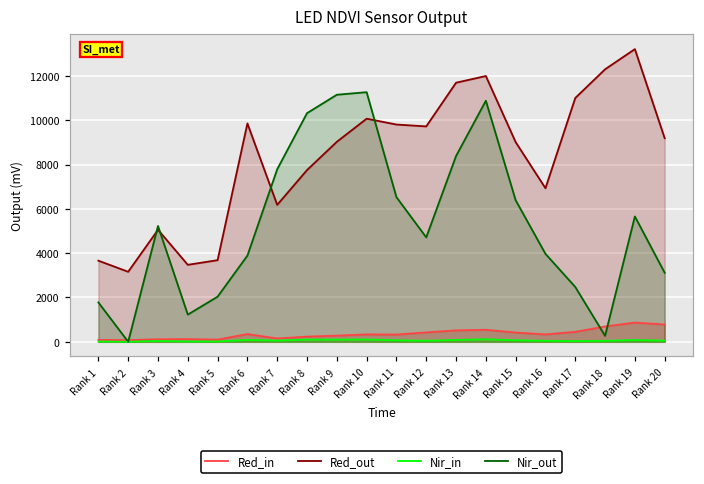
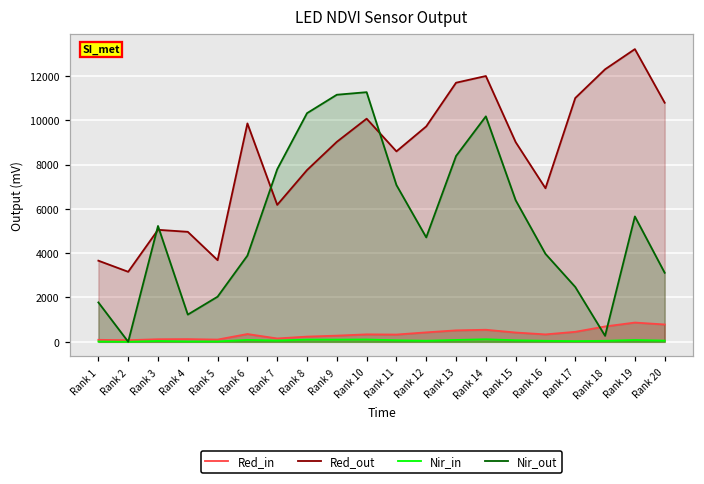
  {
    "Red_in": {
      "Rank 6": 300,
      "Rank 8": 200,
      "Rank 9": 300,
      "Rank 10": 300,
      "Rank 11": 300,
      "Rank 12": 400,
      "Rank 13": 500,
      "Rank 14": 500,
      "Rank 15": 400,
      "Rank 16": 300,
      "Rank 17": 400,
      "Rank 18": 700,
      "Rank 19": 900,
      "Rank 20": 800
    },
    "Red_out": {
      "Rank 1": 3700,
      "Rank 2": 3200,
      "Rank 3": 5100,
-     "Rank 4": 3500,
+     "Rank 4": 5000,
      "Rank 5": 3700,
      "Rank 6": 9900,
      "Rank 7": 6200,
      "Rank 8": 7800,
      "Rank 9": 9000,
      "Rank 10": 10100,
-     "Rank 11": 9800,
+     "Rank 11": 8600,
      "Rank 12": 9700,
      "Rank 13": 11700,
      "Rank 14": 12000,
      "Rank 15": 9000,
      "Rank 16": 6900,
      "Rank 17": 11000,
      "Rank 18": 12300,
      "Rank 19": 13200,
-     "Rank 20": 9200
+     "Rank 20": 10800
    },
    "Nir_in": {
      "Rank 6": 100,
      "Rank 8": 100,
      "Rank 9": 100,
      "Rank 10": 100,
      "Rank 11": 100,
      "Rank 12": 0,
      "Rank 13": 100,
      "Rank 14": 100,
      "Rank 15": 100,
      "Rank 16": 0,
      "Rank 17": 0,
      "Rank 18": 0,
      "Rank 19": 100,
      "Rank 20": 100
    },
    "Nir_out": {
      "Rank 1": 1800,
      "Rank 3": 5200,
      "Rank 4": 1200,
      "Rank 5": 2000,
      "Rank 6": 3900,
      "Rank 7": 7800,
      "Rank 8": 10300,
      "Rank 9": 11200,
      "Rank 10": 11300,
-     "Rank 11": 6500,
+     "Rank 11": 7100,
      "Rank 12": 4700,
      "Rank 13": 8400,
-     "Rank 14": 10900,
+     "Rank 14": 10200,
      "Rank 15": 6400,
      "Rank 16": 4000,
      "Rank 17": 2500,
      "Rank 18": 300,
      "Rank 19": 5700,
      "Rank 20": 3100
    }
  }
